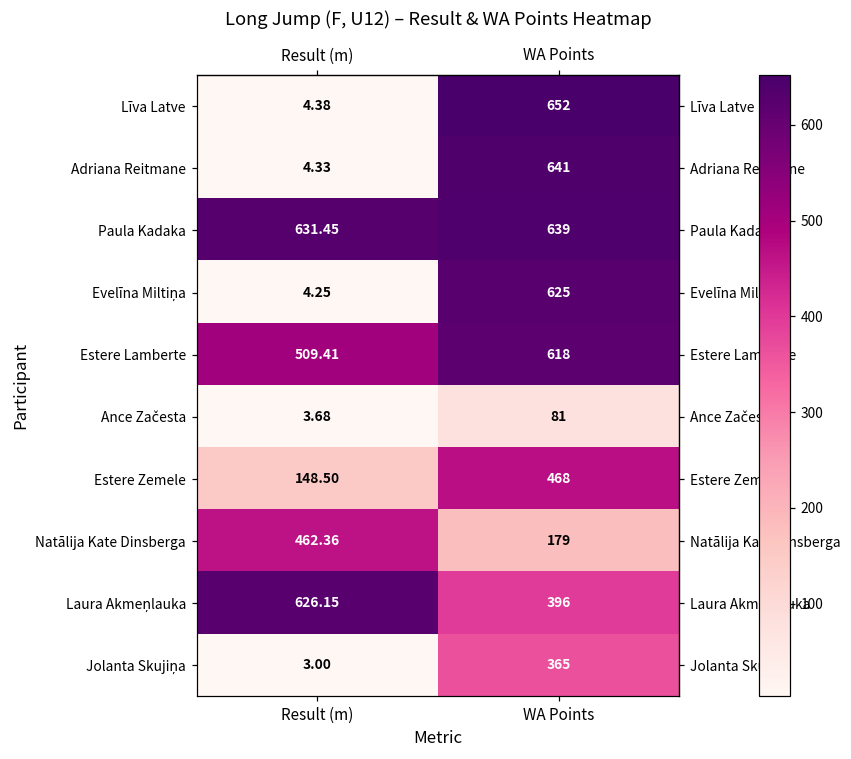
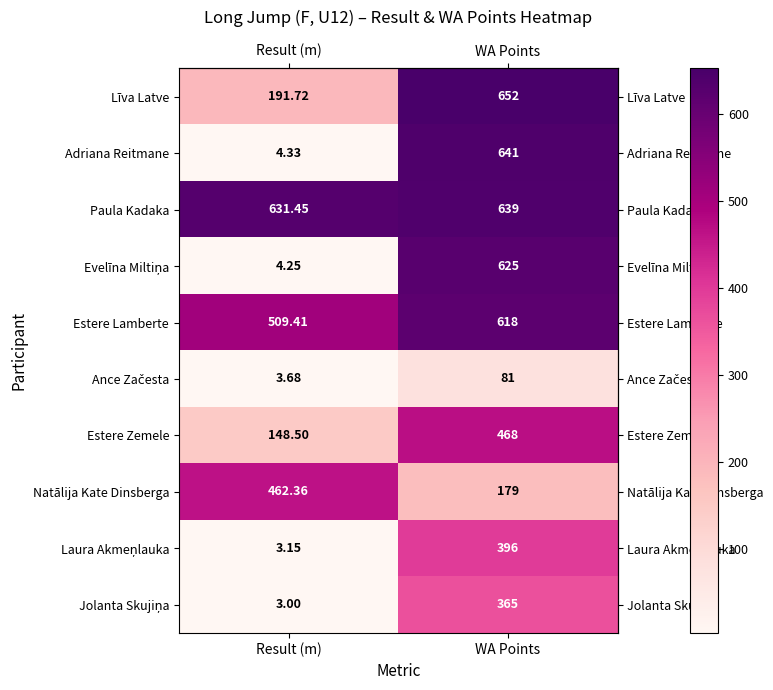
  {
    "Līva Latve": {
-     "Result (m)": 4.38,
+     "Result (m)": 191.72,
      "WA Points": 652
    },
    "Adriana Reitmane": {
      "Result (m)": 4.33,
      "WA Points": 641
    },
    "Paula Kadaka": {
      "Result (m)": 631.45,
      "WA Points": 639
    },
    "Evelīna Miltiņa": {
      "Result (m)": 4.25,
      "WA Points": 625
    },
    "Estere Lamberte": {
      "Result (m)": 509.41,
      "WA Points": 618
    },
    "Ance Začesta": {
      "Result (m)": 3.68,
      "WA Points": 81
    },
    "Estere Zemele": {
      "Result (m)": 148.50,
      "WA Points": 468
    },
    "Natālija Kate Dinsberga": {
      "Result (m)": 462.36,
      "WA Points": 179
    },
    "Laura Akmeņlauka": {
-     "Result (m)": 626.15,
+     "Result (m)": 3.15,
      "WA Points": 396
    },
    "Jolanta Skujiņa": {
      "Result (m)": 3.00,
      "WA Points": 365
    }
  }
